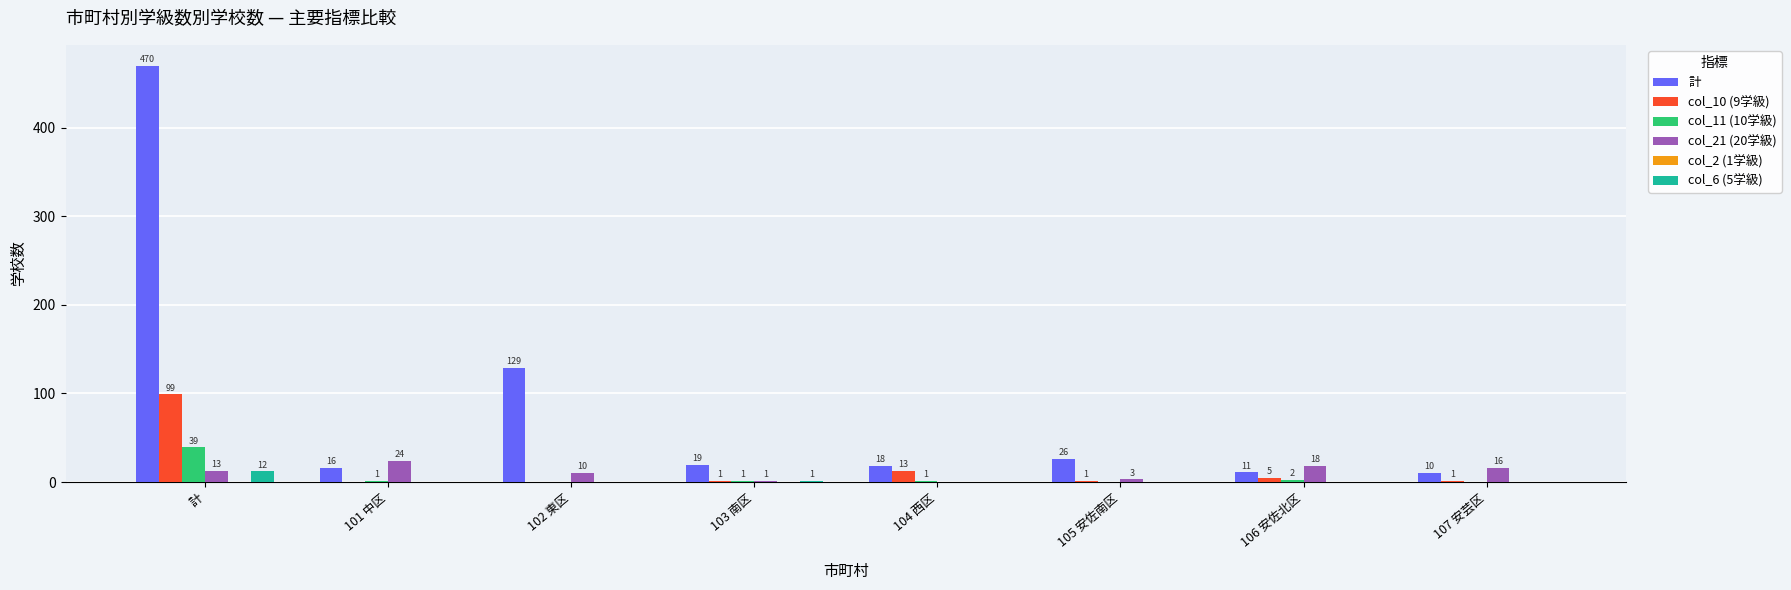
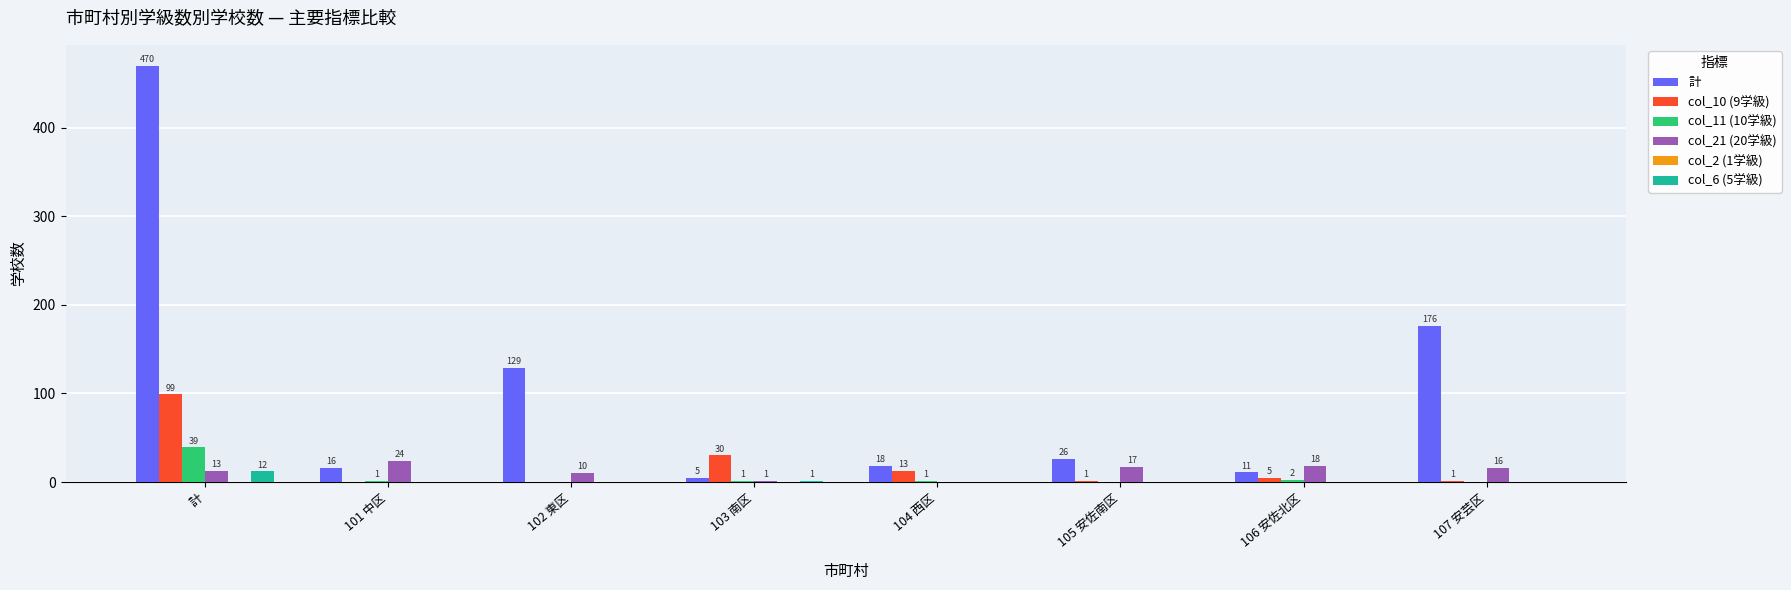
  {
    "計": {
      "計": 470,
      "101 中区": 16,
      "102 東区": 129,
-     "103 南区": 19,
+     "103 南区": 5,
      "104 西区": 18,
      "105 安佐南区": 26,
      "106 安佐北区": 11,
-     "107 安芸区": 10
+     "107 安芸区": 176
    },
    "col_10 (9学級)": {
      "計": 99,
-     "103 南区": 1,
+     "103 南区": 30,
      "104 西区": 13,
      "105 安佐南区": 1,
      "106 安佐北区": 5,
      "107 安芸区": 1
    },
    "col_21 (20学級)": {
      "計": 13,
      "101 中区": 24,
      "102 東区": 10,
      "103 南区": 1,
-     "105 安佐南区": 3,
+     "105 安佐南区": 17,
      "106 安佐北区": 18,
      "107 安芸区": 16
    },
    "col_2 (1学級)": {
      "計": 0,
      "101 中区": 0,
      "102 東区": 0,
      "103 南区": 0,
      "104 西区": 0,
      "105 安佐南区": 0,
      "106 安佐北区": 0,
      "107 安芸区": 0
    }
  }
